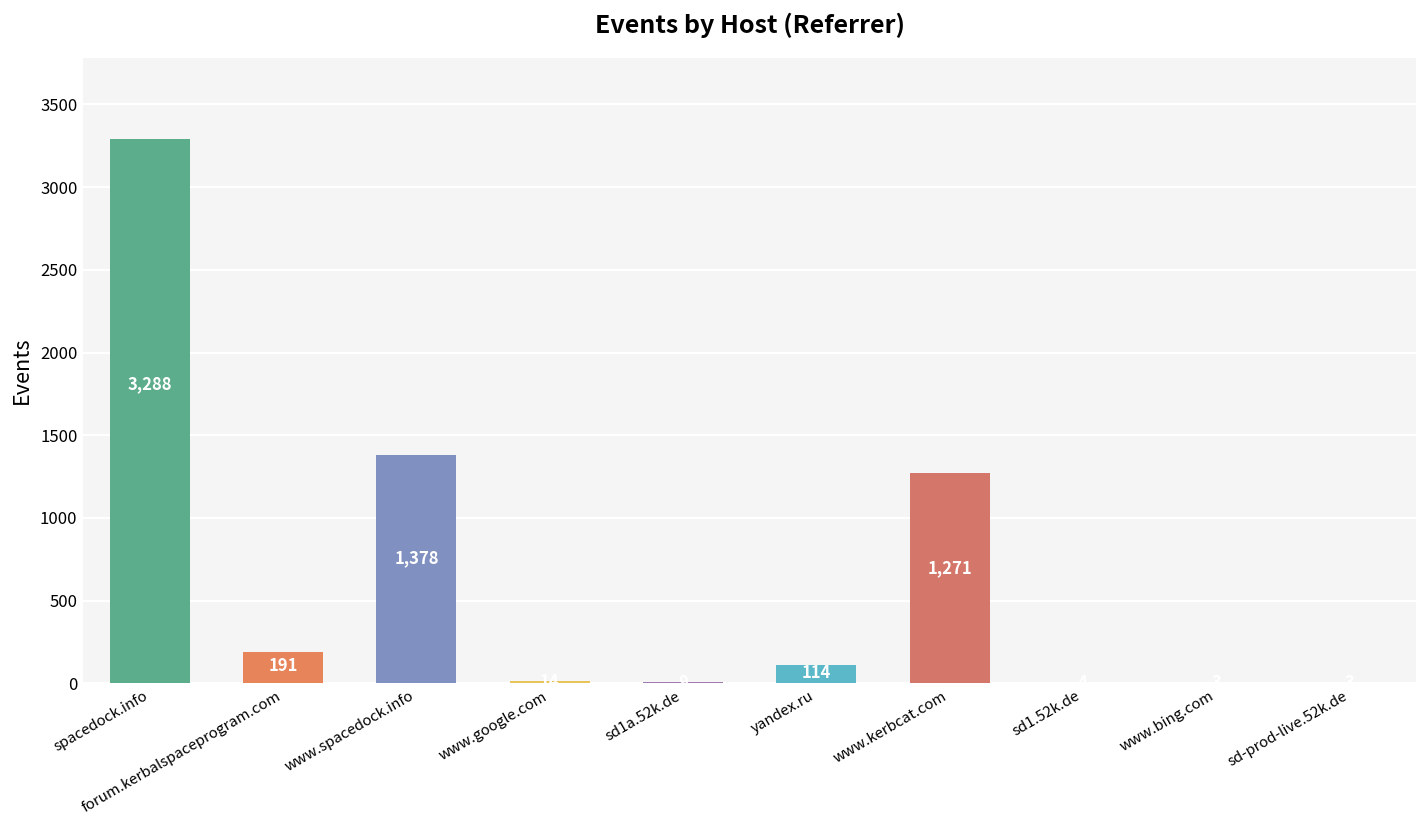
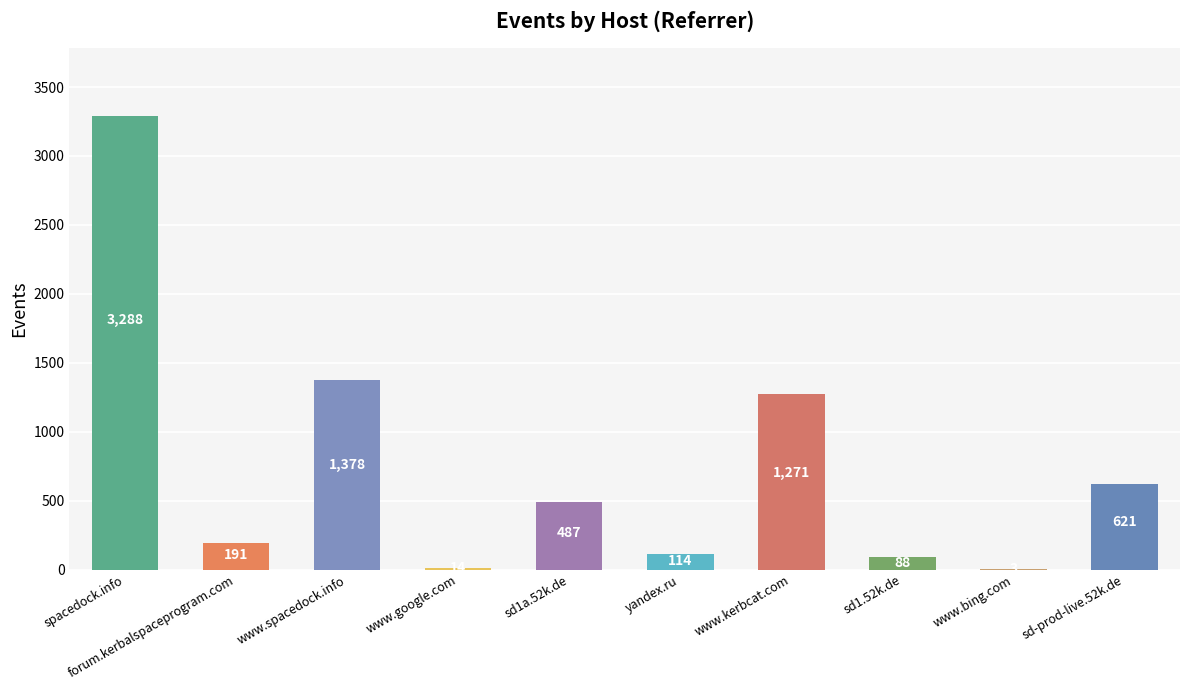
  {
-   "sd1a.52k.de": 10,
-   "sd1.52k.de": 0,
-   "sd-prod-live.52k.de": 0
+   "sd1a.52k.de": 490,
+   "sd1.52k.de": 90,
+   "sd-prod-live.52k.de": 620
  }
